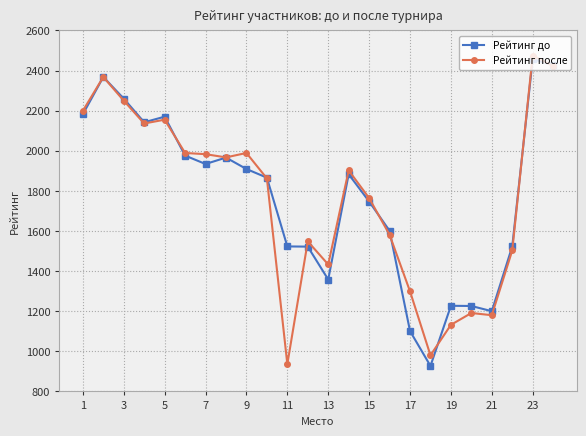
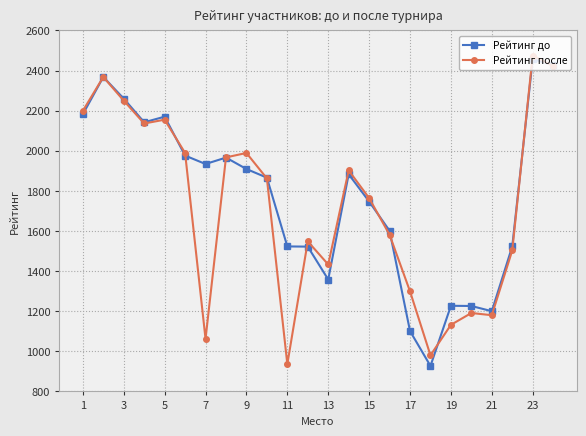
  {
    "Рейтинг до": {
      "1": 2180,
      "5": 2170,
      "7": 1930,
      "9": 1910,
      "11": 1520,
      "13": 1360,
      "15": 1750,
      "17": 1100,
      "19": 1230,
      "21": 1200
    },
    "Рейтинг после": {
      "1": 2200,
      "5": 2160,
-     "7": 1980,
+     "7": 1060,
      "9": 1990,
      "11": 940,
      "13": 1430,
      "15": 1760,
      "17": 1300,
      "19": 1130,
      "21": 1180
    }
  }
